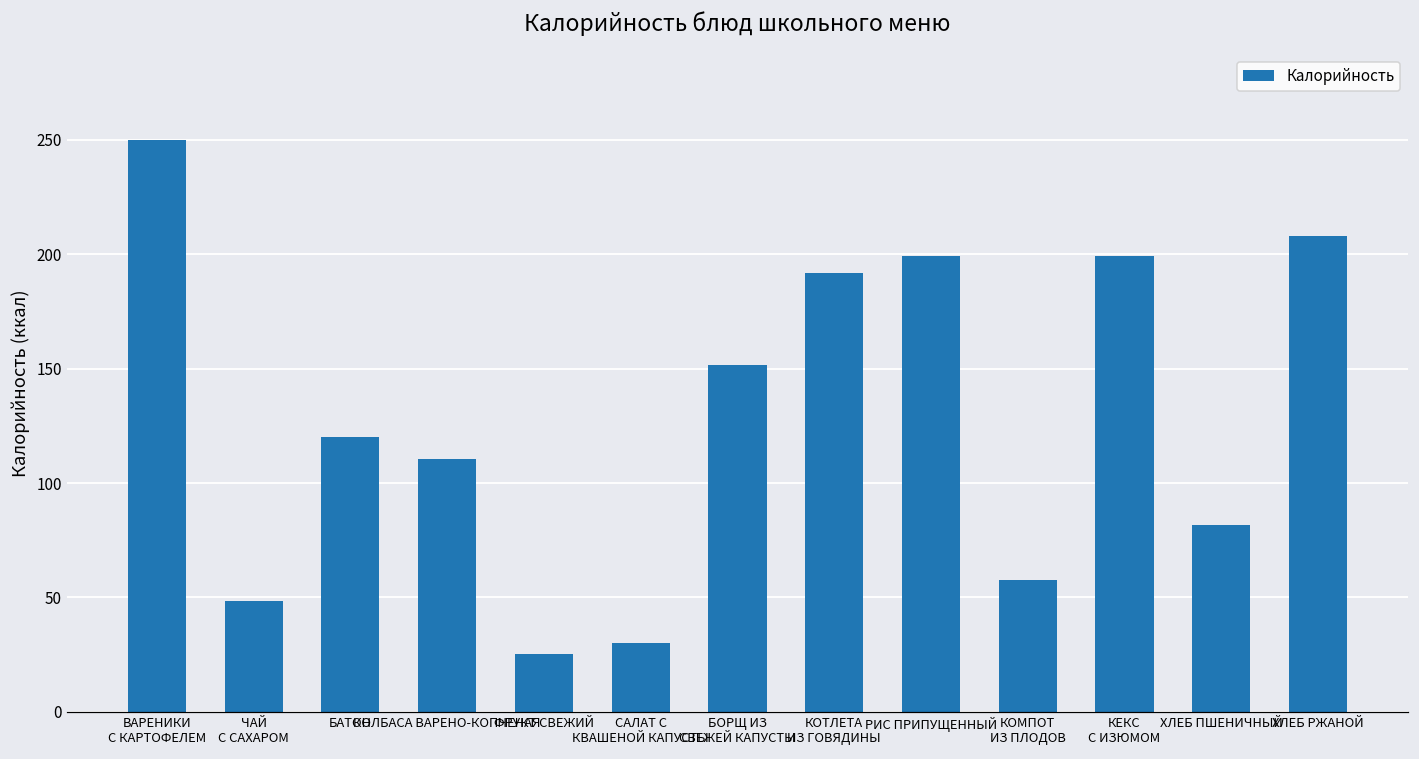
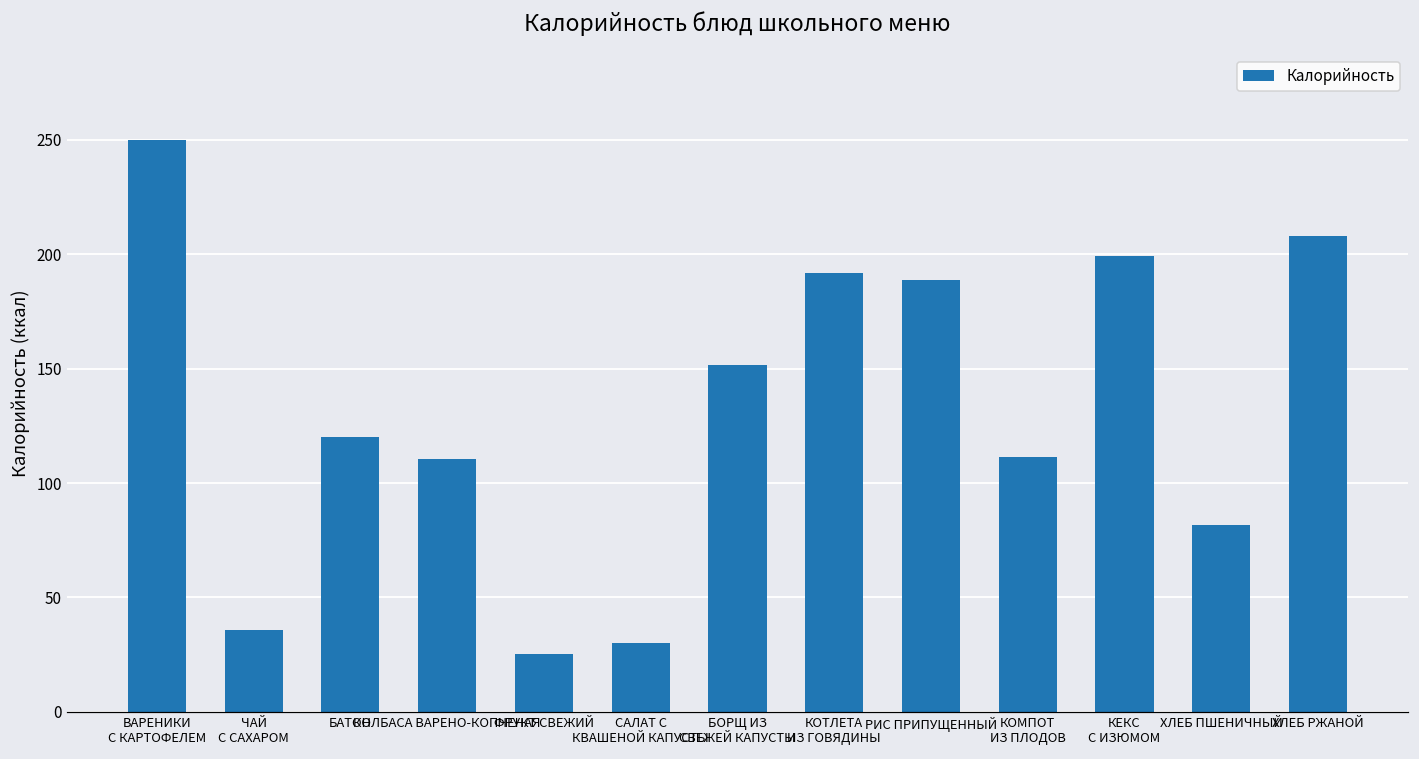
  {
    "ВАРЕНИКИ С КАРТОФЕЛЕМ": 250,
-   "ЧАЙ С САХАРОМ": 49,
+   "ЧАЙ С САХАРОМ": 36,
    "КОТЛЕТА ИЗ ГОВЯДИНЫ": 192,
-   "РИС ПРИПУЩЕННЫЙ": 199,
-   "КОМПОТ ИЗ ПЛОДОВ": 58,
+   "РИС ПРИПУЩЕННЫЙ": 189,
+   "КОМПОТ ИЗ ПЛОДОВ": 111,
    "КЕКС С ИЗЮМОМ": 199,
    "ХЛЕБ ПШЕНИЧНЫЙ": 82,
    "ХЛЕБ РЖАНОЙ": 208
  }
